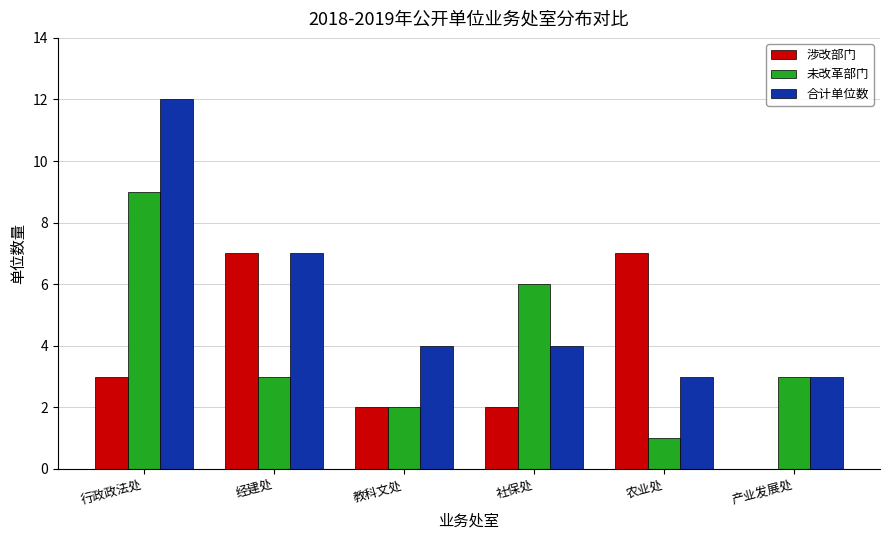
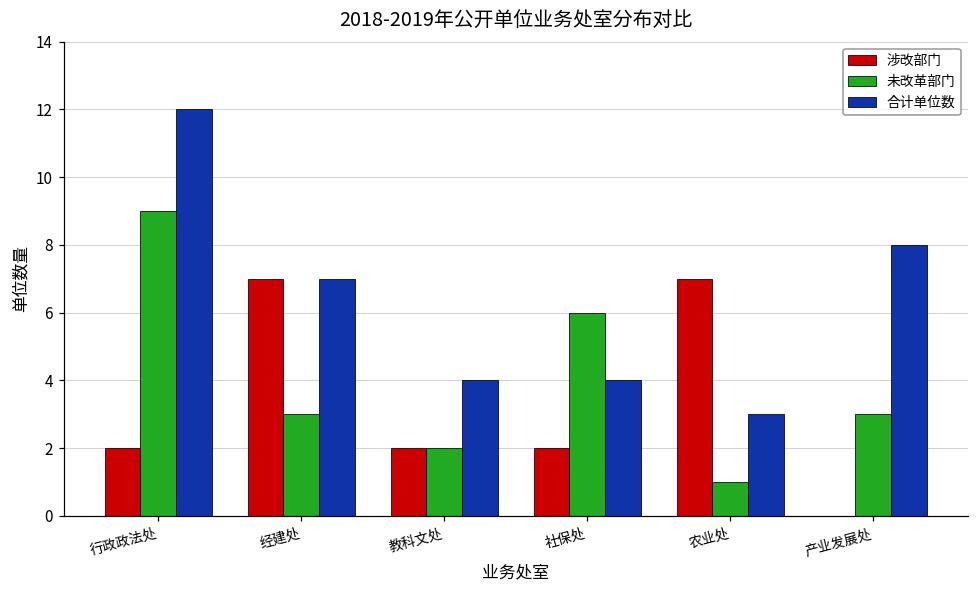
  {
    "涉改部门": {
-     "行政政法处": 3,
+     "行政政法处": 2,
      "经建处": 7,
      "教科文处": 2,
      "社保处": 2,
      "农业处": 7,
      "产业发展处": 0
    },
    "未改革部门": {
      "行政政法处": 9,
      "经建处": 3,
      "教科文处": 2,
      "社保处": 6,
      "农业处": 1,
      "产业发展处": 3
    },
    "合计单位数": {
      "行政政法处": 12,
      "经建处": 7,
      "教科文处": 4,
      "社保处": 4,
      "农业处": 3,
-     "产业发展处": 3
+     "产业发展处": 8
    }
  }
